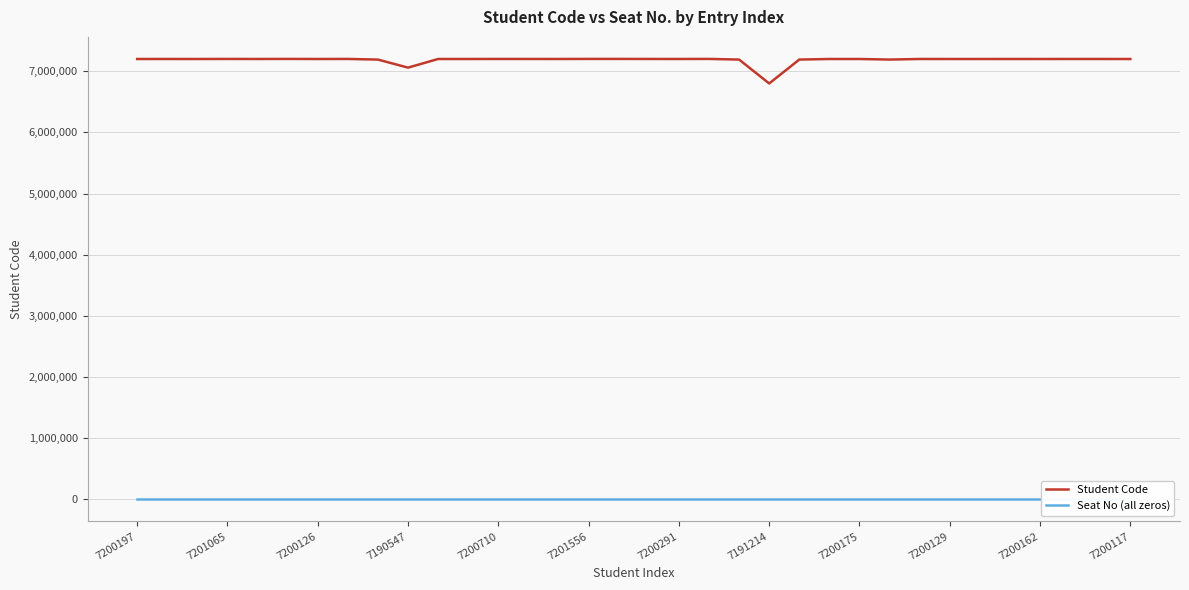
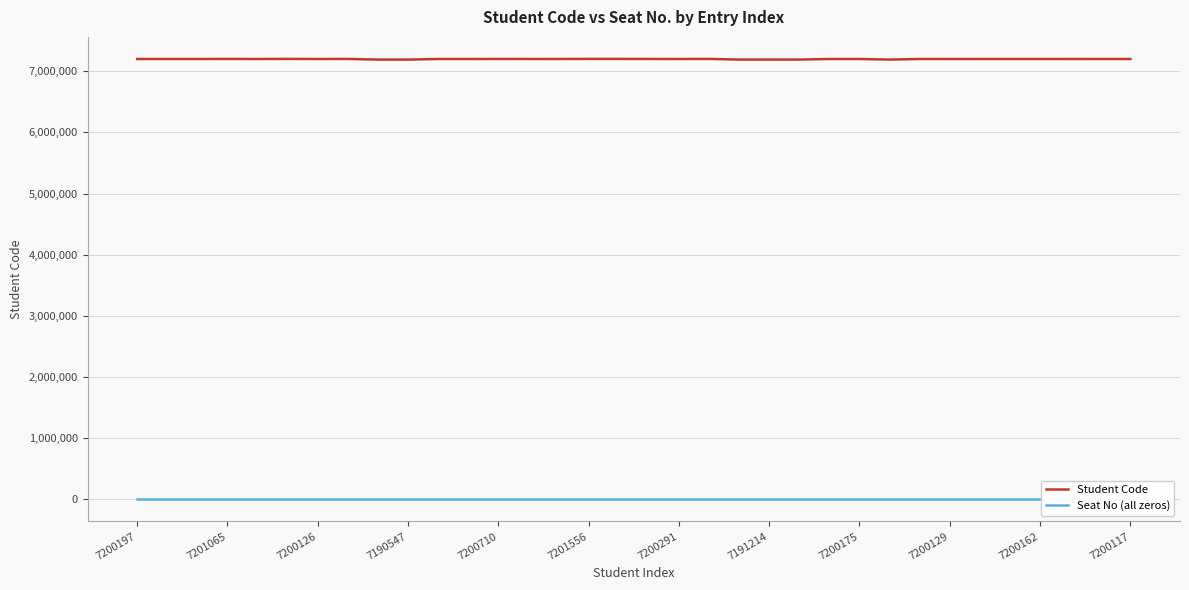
  {
    "Student Code": {
      "7200197": "7,200,000",
      "7201065": "7,200,000",
      "7200126": "7,200,000",
-     "7190547": "7,100,000",
+     "7190547": "7,200,000",
      "7200710": "7,200,000",
      "7201556": "7,200,000",
      "7200291": "7,200,000",
-     "7191214": "6,800,000",
+     "7191214": "7,200,000",
      "7200175": "7,200,000",
      "7200129": "7,200,000",
      "7200162": "7,200,000",
      "7200117": "7,200,000"
    },
    "Seat No (all zeros)": {
      "7200197": "0",
      "7201065": "0",
      "7200126": "0",
      "7190547": "0",
      "7200710": "0",
      "7201556": "0",
      "7200291": "0",
      "7191214": "0",
      "7200175": "0",
      "7200129": "0",
      "7200162": "0"
    }
  }
